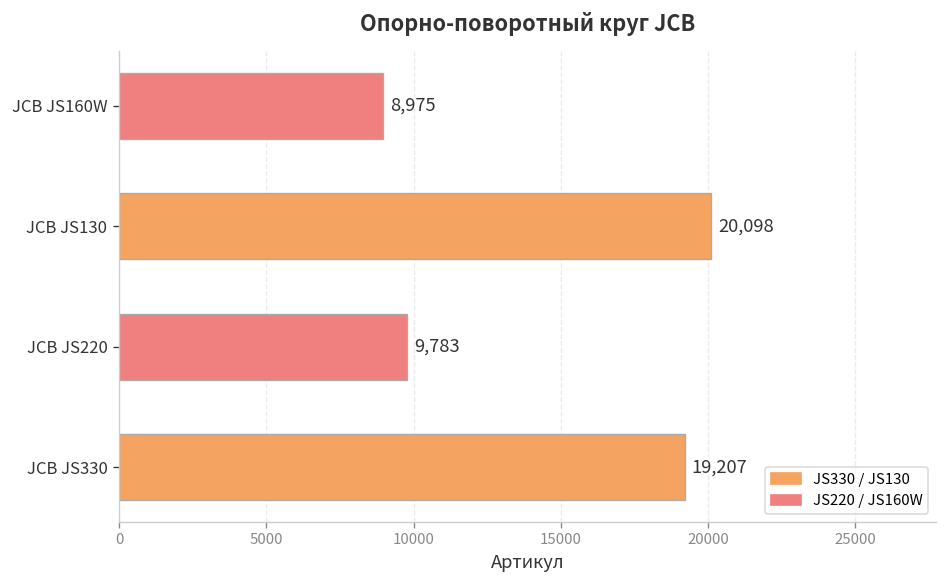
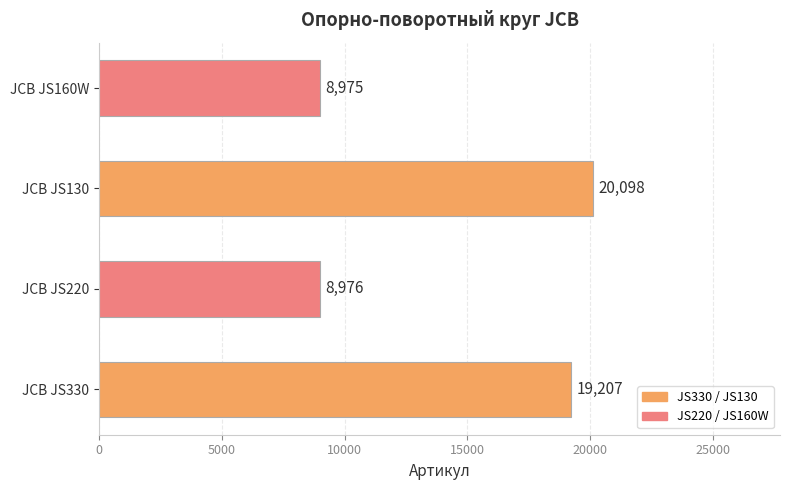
  {
    "JCB JS160W": "8,975",
    "JCB JS130": "20,098",
-   "JCB JS220": "9,783",
+   "JCB JS220": "8,976",
    "JCB JS330": "19,207"
  }
